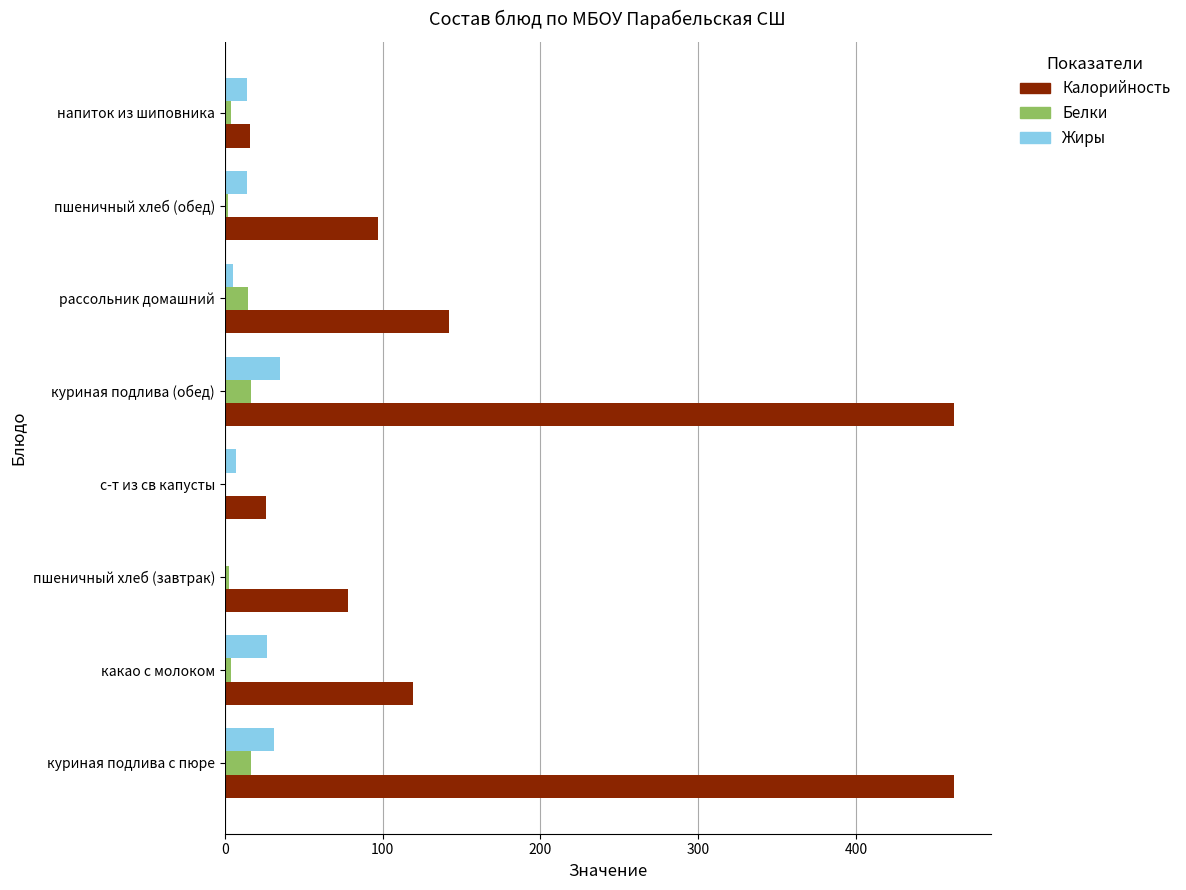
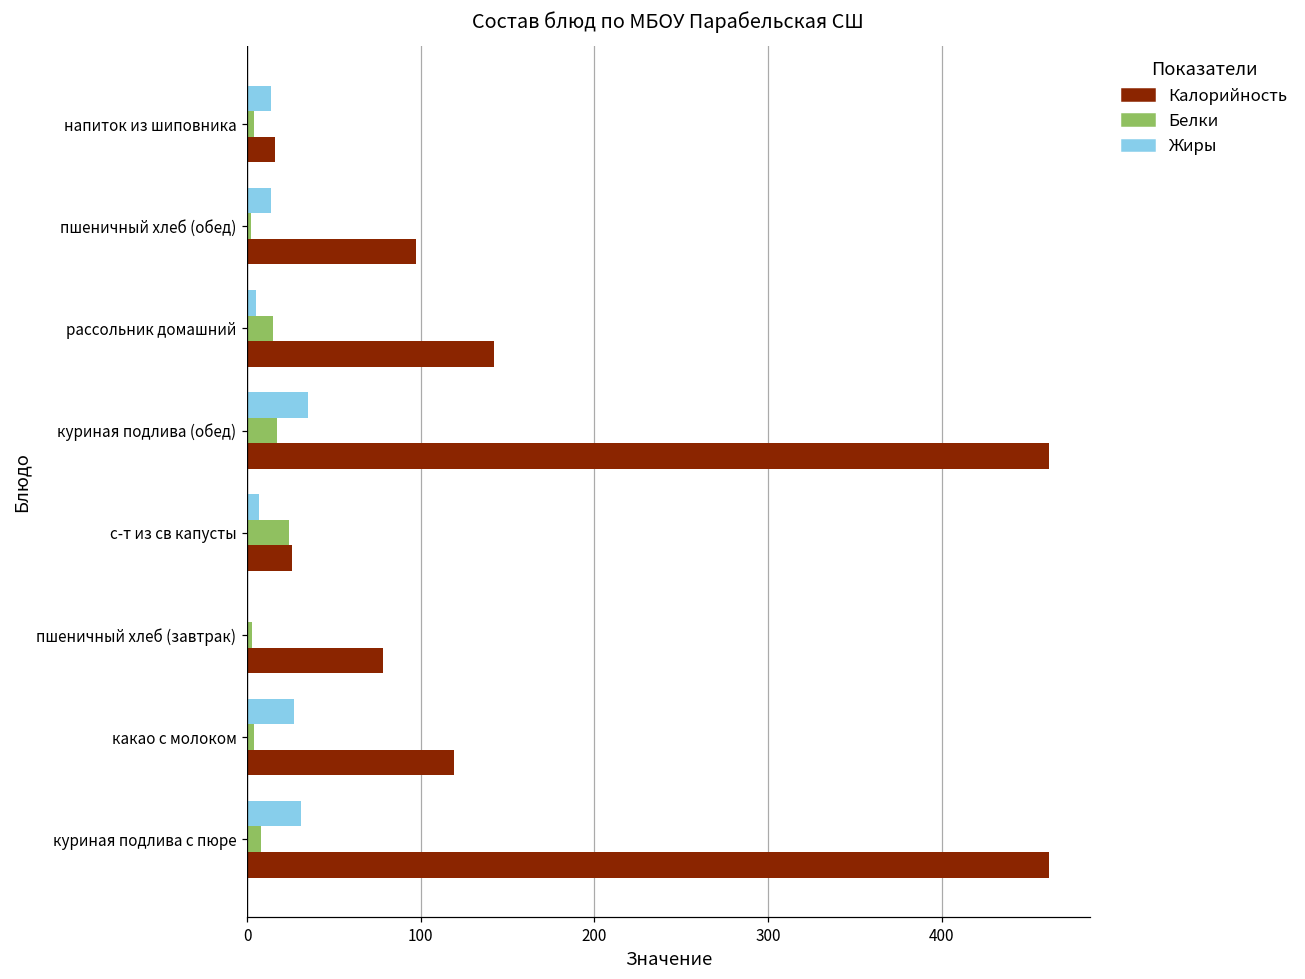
  {
    "Калорийность": {
      "напиток из шиповника": 16,
      "пшеничный хлеб (обед)": 97,
      "рассольник домашний": 142,
      "куриная подлива (обед)": 462,
      "с-т из св капусты": 26,
      "пшеничный хлеб (завтрак)": 78,
      "какао с молоком": 119,
      "куриная подлива с пюре": 462
    },
    "Белки": {
      "напиток из шиповника": 4,
      "пшеничный хлеб (обед)": 2,
      "рассольник домашний": 15,
      "куриная подлива (обед)": 17,
-     "с-т из св капусты": 1,
+     "с-т из св капусты": 24,
      "пшеничный хлеб (завтрак)": 3,
      "какао с молоком": 4,
-     "куриная подлива с пюре": 17
+     "куриная подлива с пюре": 8
    },
    "Жиры": {
      "напиток из шиповника": 14,
      "пшеничный хлеб (обед)": 14,
      "рассольник домашний": 5,
      "куриная подлива (обед)": 35,
      "с-т из св капусты": 7,
      "пшеничный хлеб (завтрак)": 0,
      "какао с молоком": 27,
      "куриная подлива с пюре": 31
    }
  }
